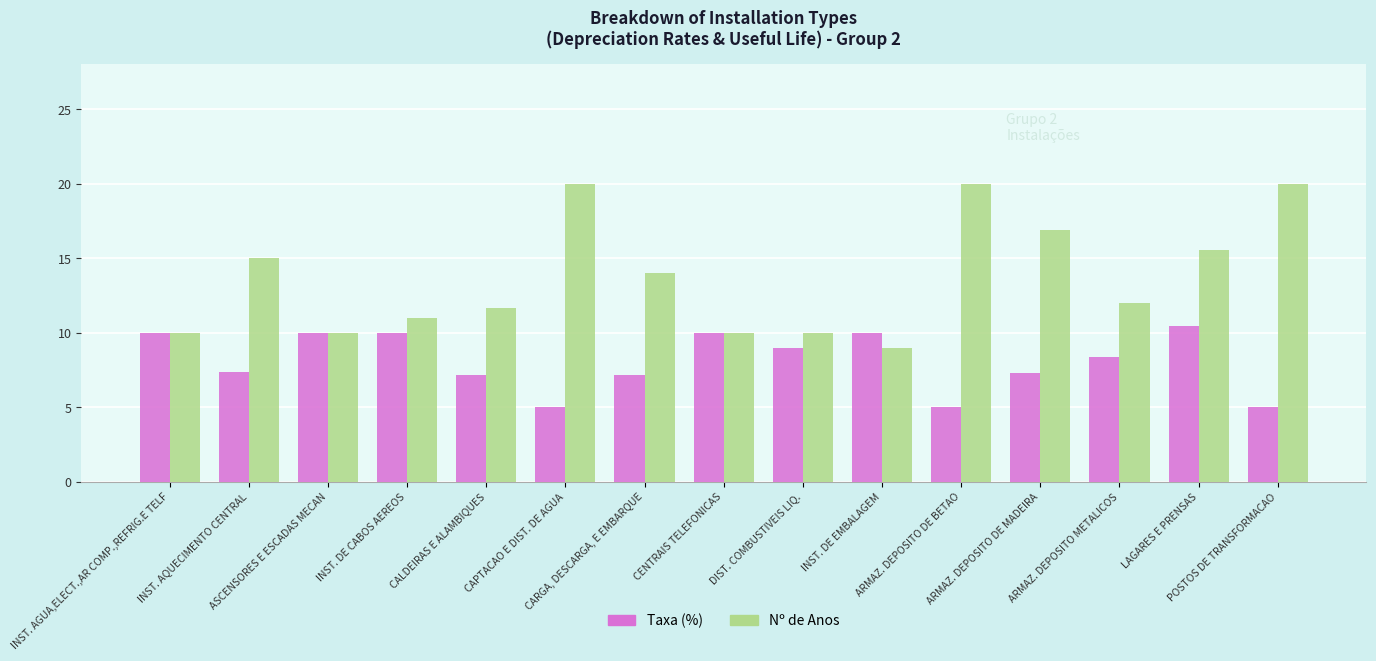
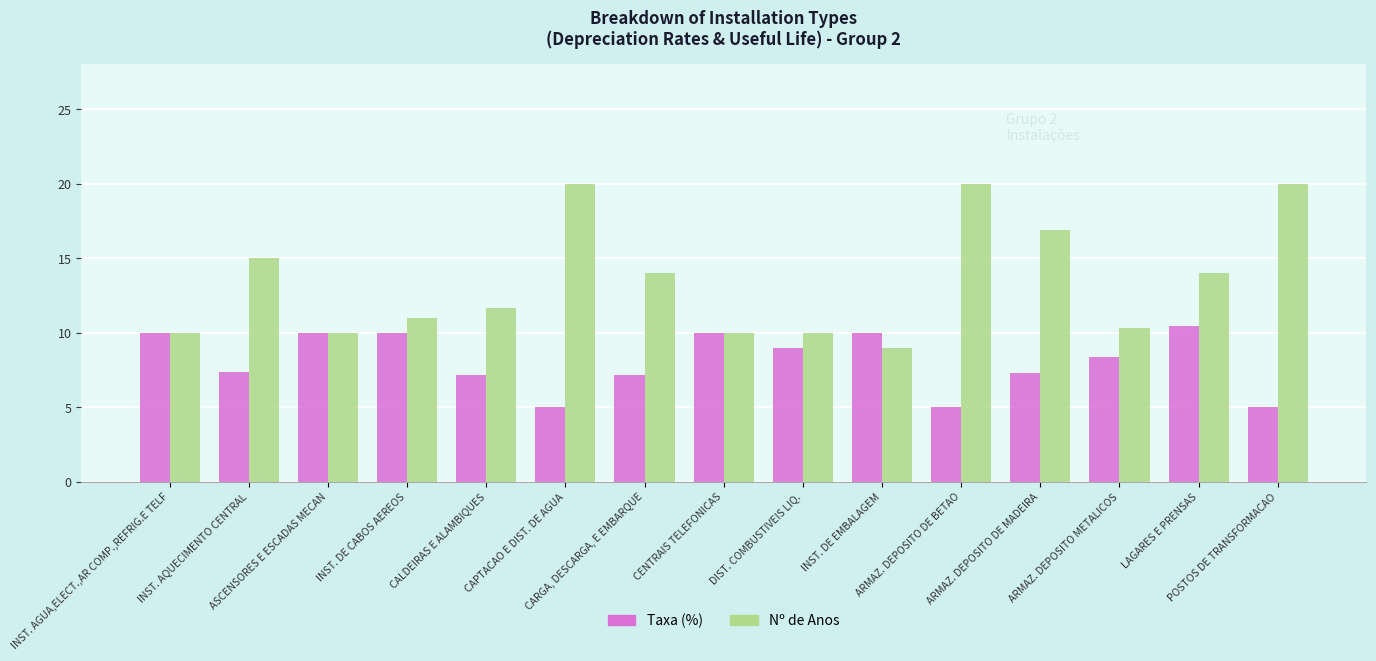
  {
    "Taxa (%)": {
      "INST. AGUA,ELECT.,AR COMP.,REFRIG.E TELF": 10.0,
      "INST. AQUECIMENTO CENTRAL": 7.4,
      "ASCENSORES E ESCADAS MECAN": 10.0,
      "INST. DE CABOS AEREOS": 10.0,
      "CALDEIRAS E ALAMBIQUES": 7.1,
      "CAPTACAO E DIST. DE AGUA": 5.0,
      "CARGA, DESCARGA, E EMBARQUE": 7.1,
      "CENTRAIS TELEFONICAS": 10.0,
      "DIST. COMBUSTIVEIS LIQ.": 9.0,
      "INST. DE EMBALAGEM": 10.0,
      "ARMAZ. DEPOSITO DE BETAO": 5.0,
      "ARMAZ. DEPOSITO DE MADEIRA": 7.3,
      "ARMAZ. DEPOSITO METALICOS": 8.3,
      "LAGARES E PRENSAS": 10.5,
      "POSTOS DE TRANSFORMACAO": 5.0
    },
    "Nº de Anos": {
      "INST. AGUA,ELECT.,AR COMP.,REFRIG.E TELF": 10.0,
      "INST. AQUECIMENTO CENTRAL": 15.0,
      "ASCENSORES E ESCADAS MECAN": 10.0,
      "INST. DE CABOS AEREOS": 11.0,
      "CALDEIRAS E ALAMBIQUES": 11.6,
      "CAPTACAO E DIST. DE AGUA": 20.0,
      "CARGA, DESCARGA, E EMBARQUE": 14.0,
      "CENTRAIS TELEFONICAS": 10.0,
      "DIST. COMBUSTIVEIS LIQ.": 10.0,
      "INST. DE EMBALAGEM": 9.0,
      "ARMAZ. DEPOSITO DE BETAO": 20.0,
      "ARMAZ. DEPOSITO DE MADEIRA": 16.9,
-     "ARMAZ. DEPOSITO METALICOS": 12.0,
-     "LAGARES E PRENSAS": 15.6,
+     "ARMAZ. DEPOSITO METALICOS": 10.3,
+     "LAGARES E PRENSAS": 14.0,
      "POSTOS DE TRANSFORMACAO": 20.0
    }
  }
